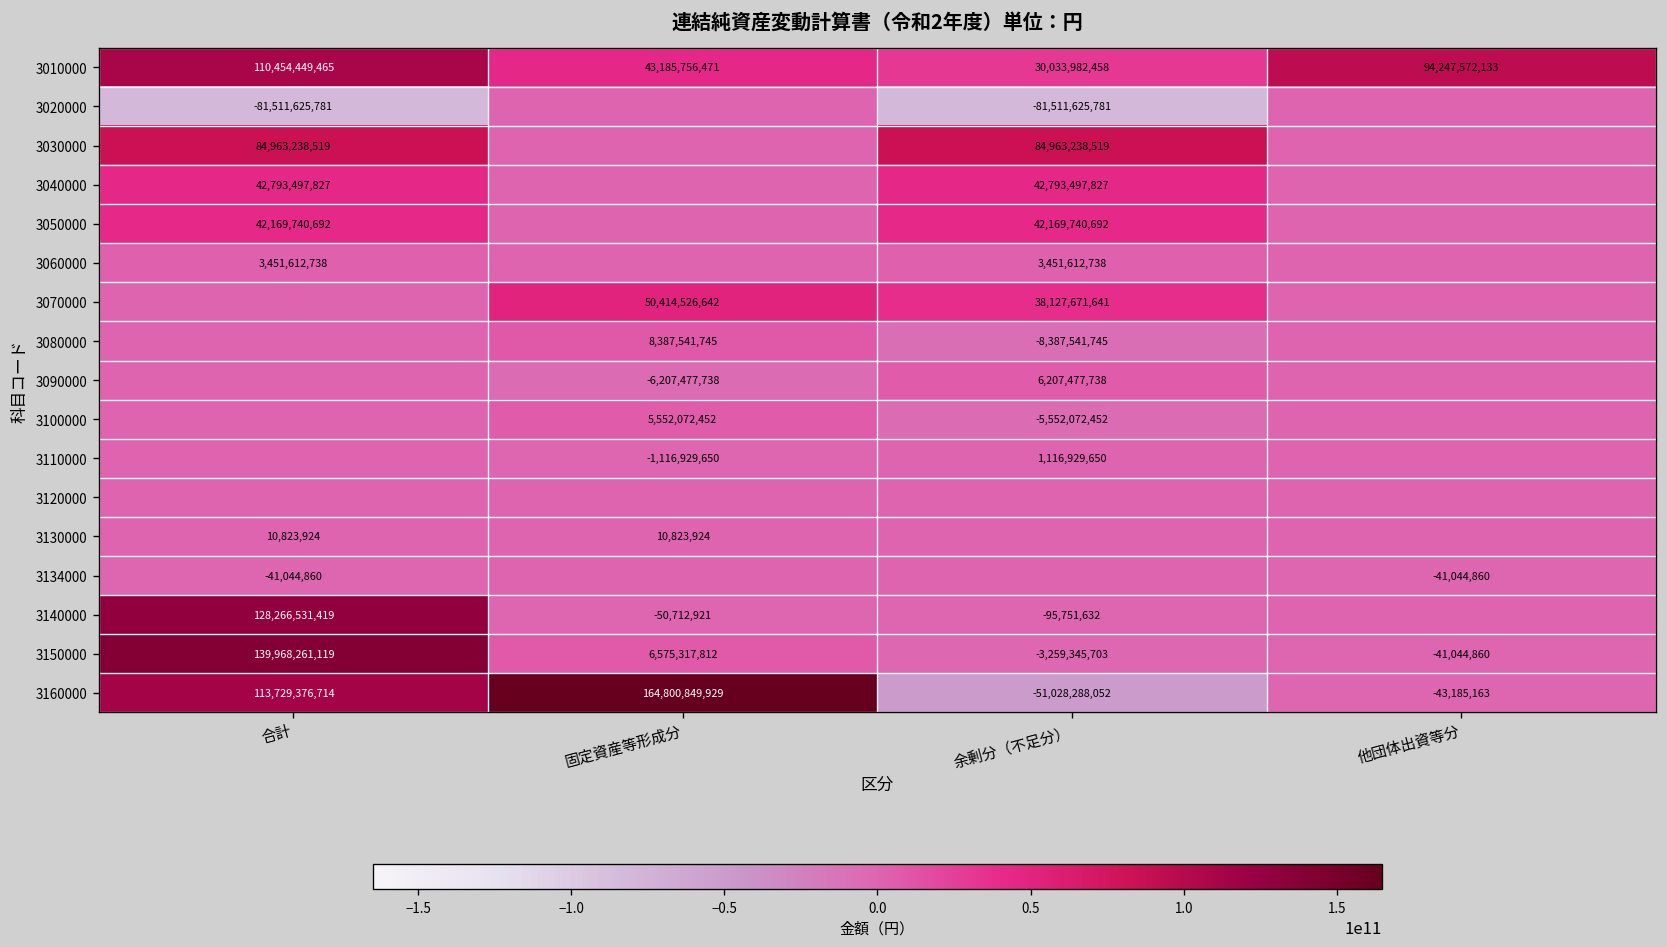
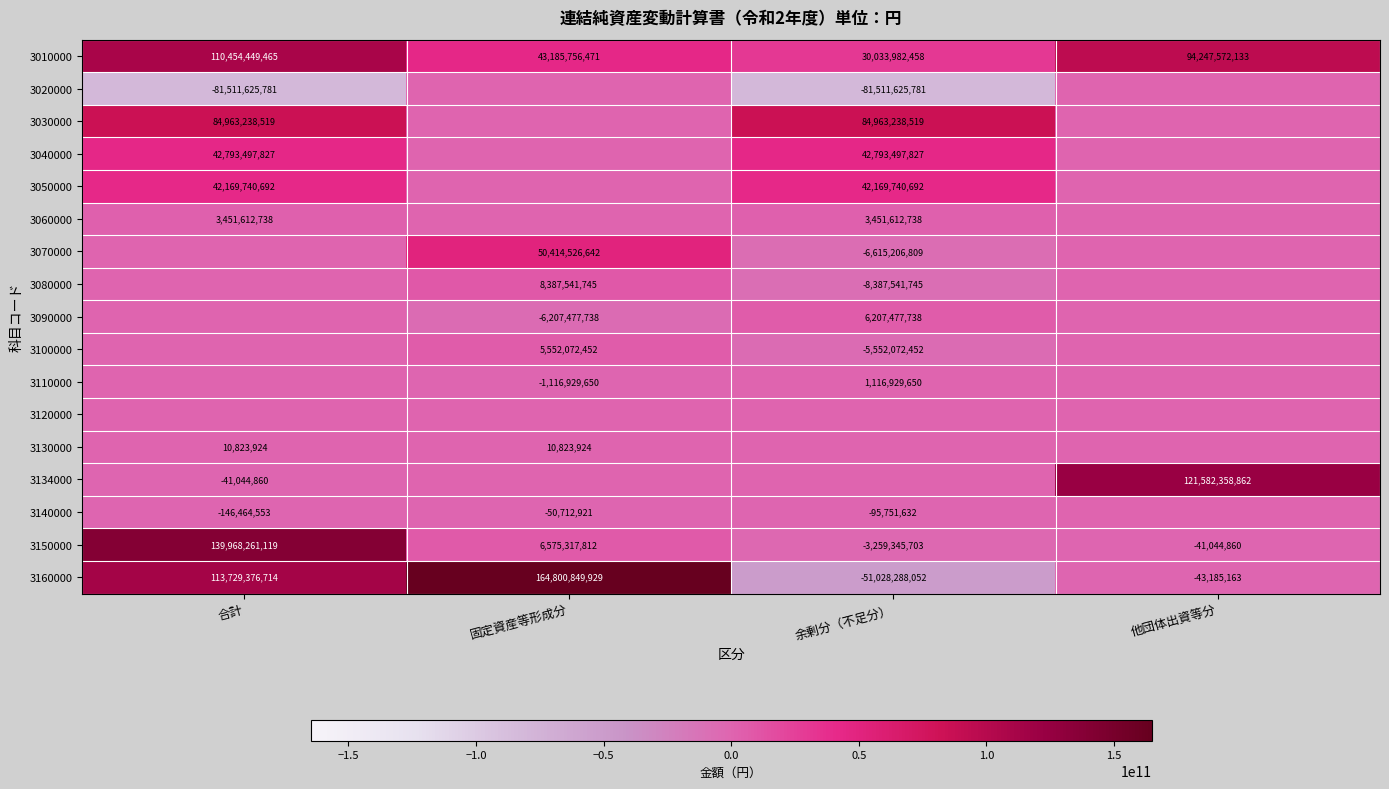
  {
    "3010000": {
      "合計": "110,454,449,465",
      "固定資産等形成分": "43,185,756,471",
      "余剰分（不足分）": "30,033,982,458",
      "他団体出資等分": "94,247,572,133"
    },
    "3020000": {
      "合計": "-81,511,625,781",
      "余剰分（不足分）": "-81,511,625,781"
    },
    "3030000": {
      "合計": "84,963,238,519",
      "余剰分（不足分）": "84,963,238,519"
    },
    "3040000": {
      "合計": "42,793,497,827",
      "余剰分（不足分）": "42,793,497,827"
    },
    "3050000": {
      "合計": "42,169,740,692",
      "余剰分（不足分）": "42,169,740,692"
    },
    "3060000": {
      "合計": "3,451,612,738",
      "余剰分（不足分）": "3,451,612,738"
    },
    "3070000": {
      "固定資産等形成分": "50,414,526,642",
-     "余剰分（不足分）": "38,127,671,641"
+     "余剰分（不足分）": "-6,615,206,809"
    },
    "3080000": {
      "固定資産等形成分": "8,387,541,745",
      "余剰分（不足分）": "-8,387,541,745"
    },
    "3090000": {
      "固定資産等形成分": "-6,207,477,738",
      "余剰分（不足分）": "6,207,477,738"
    },
    "3100000": {
      "固定資産等形成分": "5,552,072,452",
      "余剰分（不足分）": "-5,552,072,452"
    },
    "3110000": {
      "固定資産等形成分": "-1,116,929,650",
      "余剰分（不足分）": "1,116,929,650"
    },
    "3130000": {
      "合計": "10,823,924",
      "固定資産等形成分": "10,823,924"
    },
    "3134000": {
      "合計": "-41,044,860",
-     "他団体出資等分": "-41,044,860"
+     "他団体出資等分": "121,582,358,862"
    },
    "3140000": {
-     "合計": "128,266,531,419",
+     "合計": "-146,464,553",
      "固定資産等形成分": "-50,712,921",
      "余剰分（不足分）": "-95,751,632"
    },
    "3150000": {
      "合計": "139,968,261,119",
      "固定資産等形成分": "6,575,317,812",
      "余剰分（不足分）": "-3,259,345,703",
      "他団体出資等分": "-41,044,860"
    },
    "3160000": {
      "合計": "113,729,376,714",
      "固定資産等形成分": "164,800,849,929",
      "余剰分（不足分）": "-51,028,288,052",
      "他団体出資等分": "-43,185,163"
    }
  }
